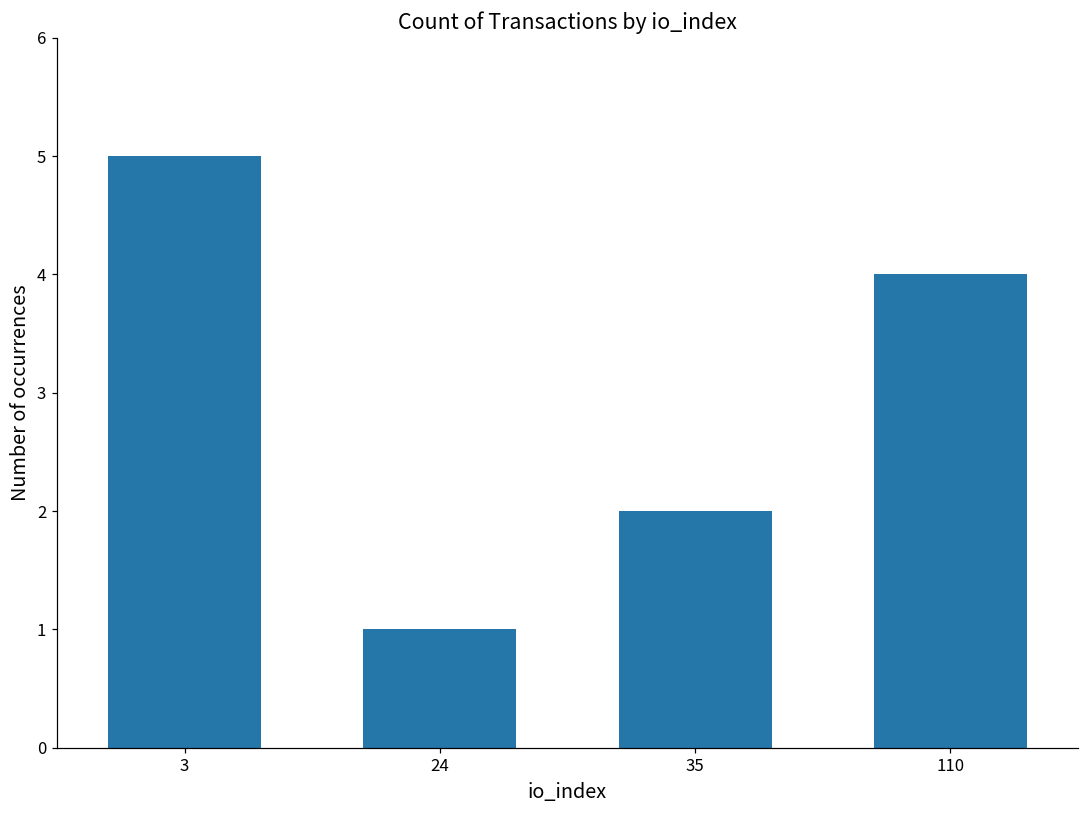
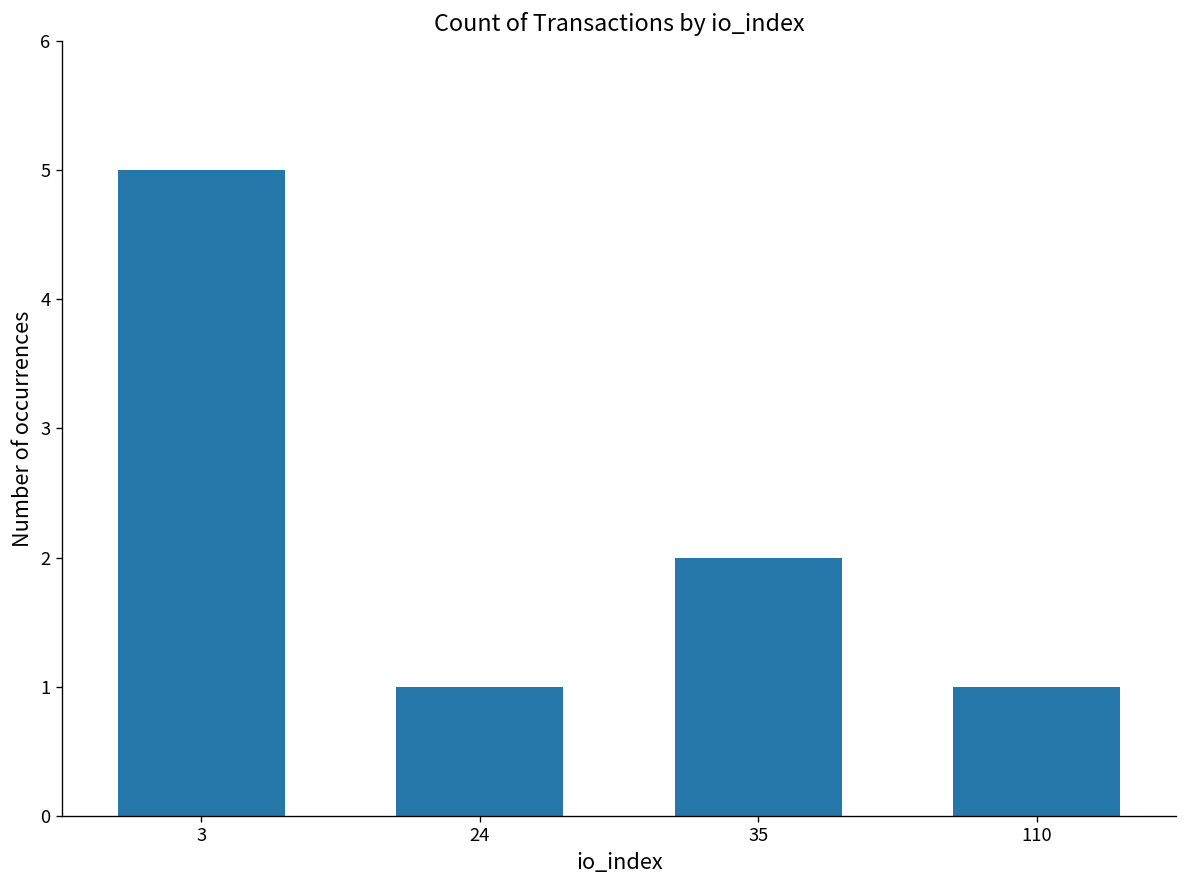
  {
    "3": 5,
    "24": 1,
    "35": 2,
-   "110": 4
+   "110": 1
  }
